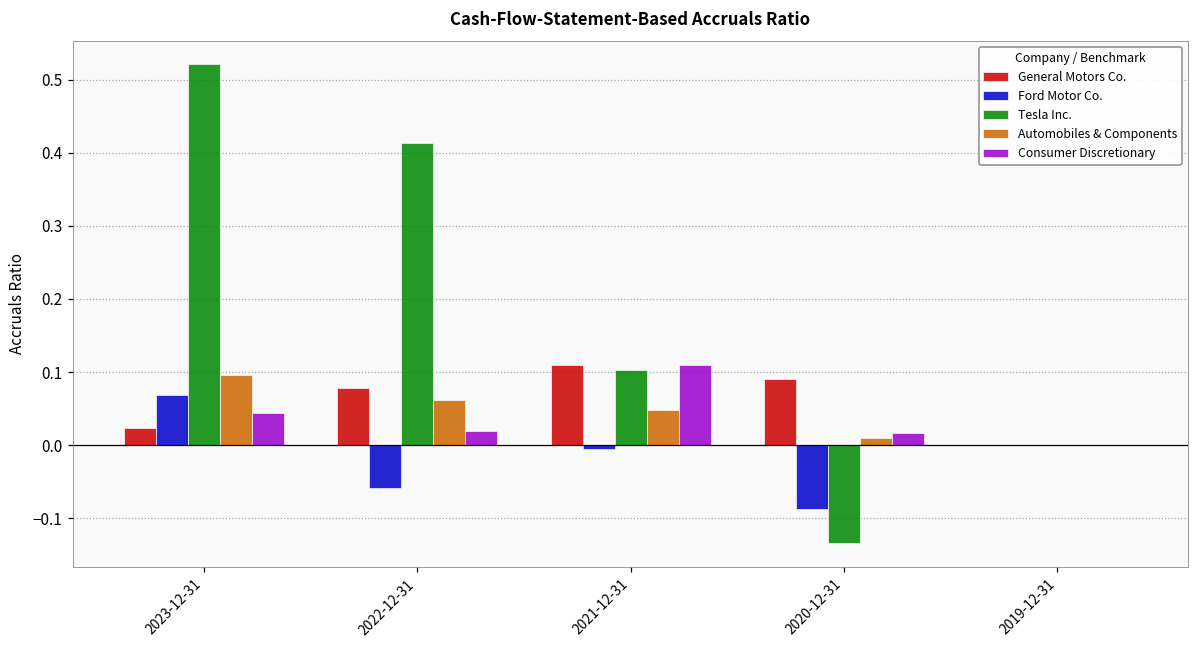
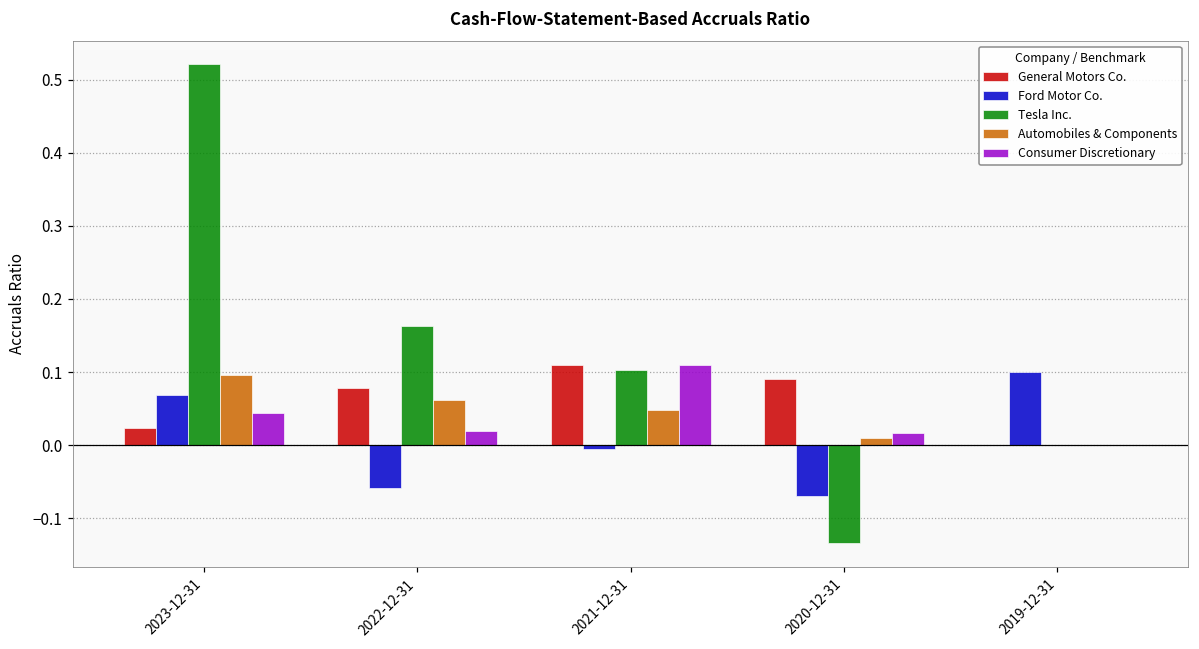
  {
    "General Motors Co.": {
      "2023-12-31": 0.02,
      "2022-12-31": 0.08,
      "2021-12-31": 0.11,
      "2020-12-31": 0.09,
      "2019-12-31": 0.00
    },
    "Ford Motor Co.": {
      "2023-12-31": 0.07,
      "2022-12-31": -0.06,
      "2021-12-31": -0.01,
-     "2020-12-31": -0.09,
-     "2019-12-31": 0.0
+     "2020-12-31": -0.07,
+     "2019-12-31": 0.1
    },
    "Tesla Inc.": {
      "2023-12-31": 0.52,
-     "2022-12-31": 0.41,
+     "2022-12-31": 0.16,
      "2021-12-31": 0.10,
      "2020-12-31": -0.13,
      "2019-12-31": 0.00
    },
    "Automobiles & Components": {
      "2023-12-31": 0.10,
      "2022-12-31": 0.06,
      "2021-12-31": 0.05,
      "2020-12-31": 0.01,
      "2019-12-31": 0.00
    },
    "Consumer Discretionary": {
      "2023-12-31": 0.04,
      "2022-12-31": 0.02,
      "2021-12-31": 0.11,
      "2020-12-31": 0.02,
      "2019-12-31": 0.00
    }
  }
